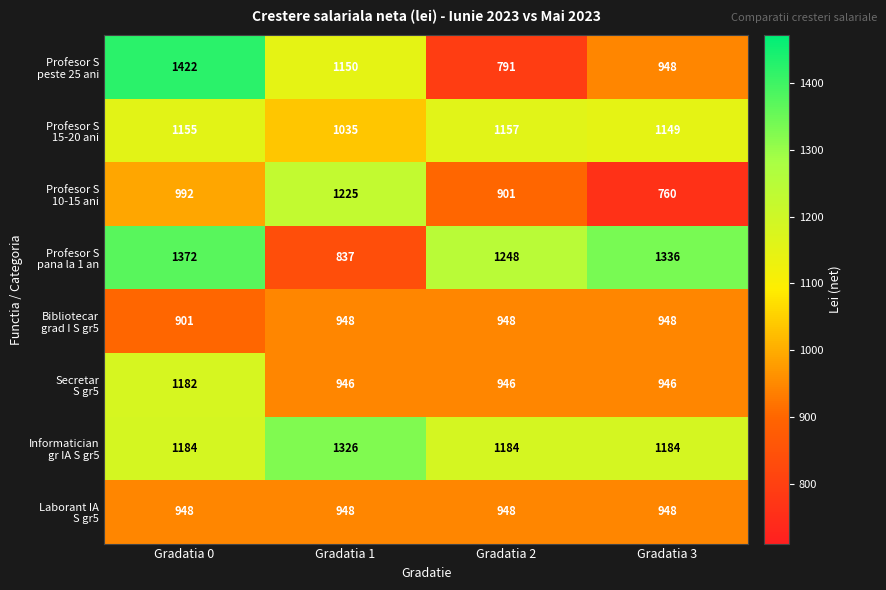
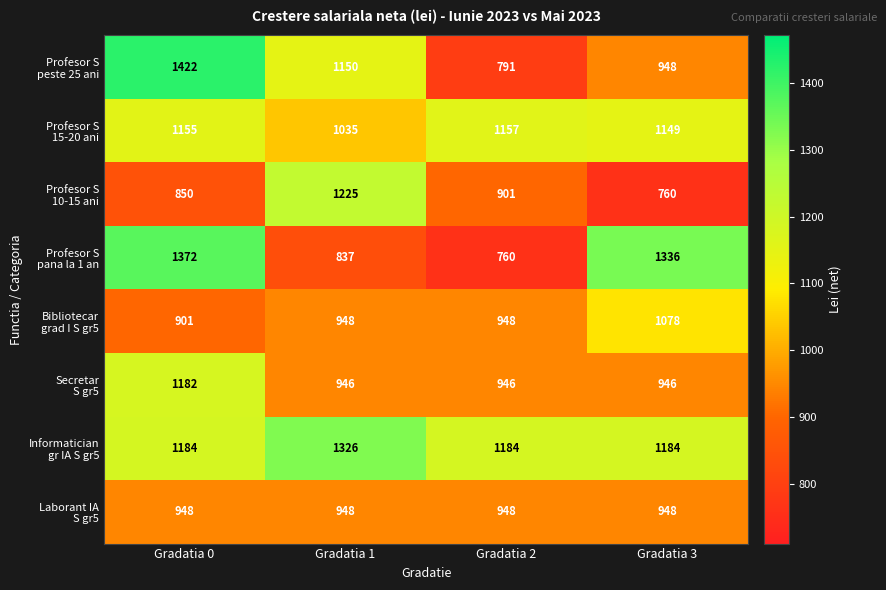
  {
    "Profesor S peste 25 ani": {
      "Gradatia 0": 1422,
      "Gradatia 1": 1150,
      "Gradatia 2": 791,
      "Gradatia 3": 948
    },
    "Profesor S 15-20 ani": {
      "Gradatia 0": 1155,
      "Gradatia 1": 1035,
      "Gradatia 2": 1157,
      "Gradatia 3": 1149
    },
    "Profesor S 10-15 ani": {
-     "Gradatia 0": 992,
+     "Gradatia 0": 850,
      "Gradatia 1": 1225,
      "Gradatia 2": 901,
      "Gradatia 3": 760
    },
    "Profesor S pana la 1 an": {
      "Gradatia 0": 1372,
      "Gradatia 1": 837,
-     "Gradatia 2": 1248,
+     "Gradatia 2": 760,
      "Gradatia 3": 1336
    },
    "Bibliotecar grad I S gr5": {
      "Gradatia 0": 901,
      "Gradatia 1": 948,
      "Gradatia 2": 948,
-     "Gradatia 3": 948
+     "Gradatia 3": 1078
    },
    "Secretar S gr5": {
      "Gradatia 0": 1182,
      "Gradatia 1": 946,
      "Gradatia 2": 946,
      "Gradatia 3": 946
    },
    "Informatician gr IA S gr5": {
      "Gradatia 0": 1184,
      "Gradatia 1": 1326,
      "Gradatia 2": 1184,
      "Gradatia 3": 1184
    },
    "Laborant IA S gr5": {
      "Gradatia 0": 948,
      "Gradatia 1": 948,
      "Gradatia 2": 948,
      "Gradatia 3": 948
    }
  }
